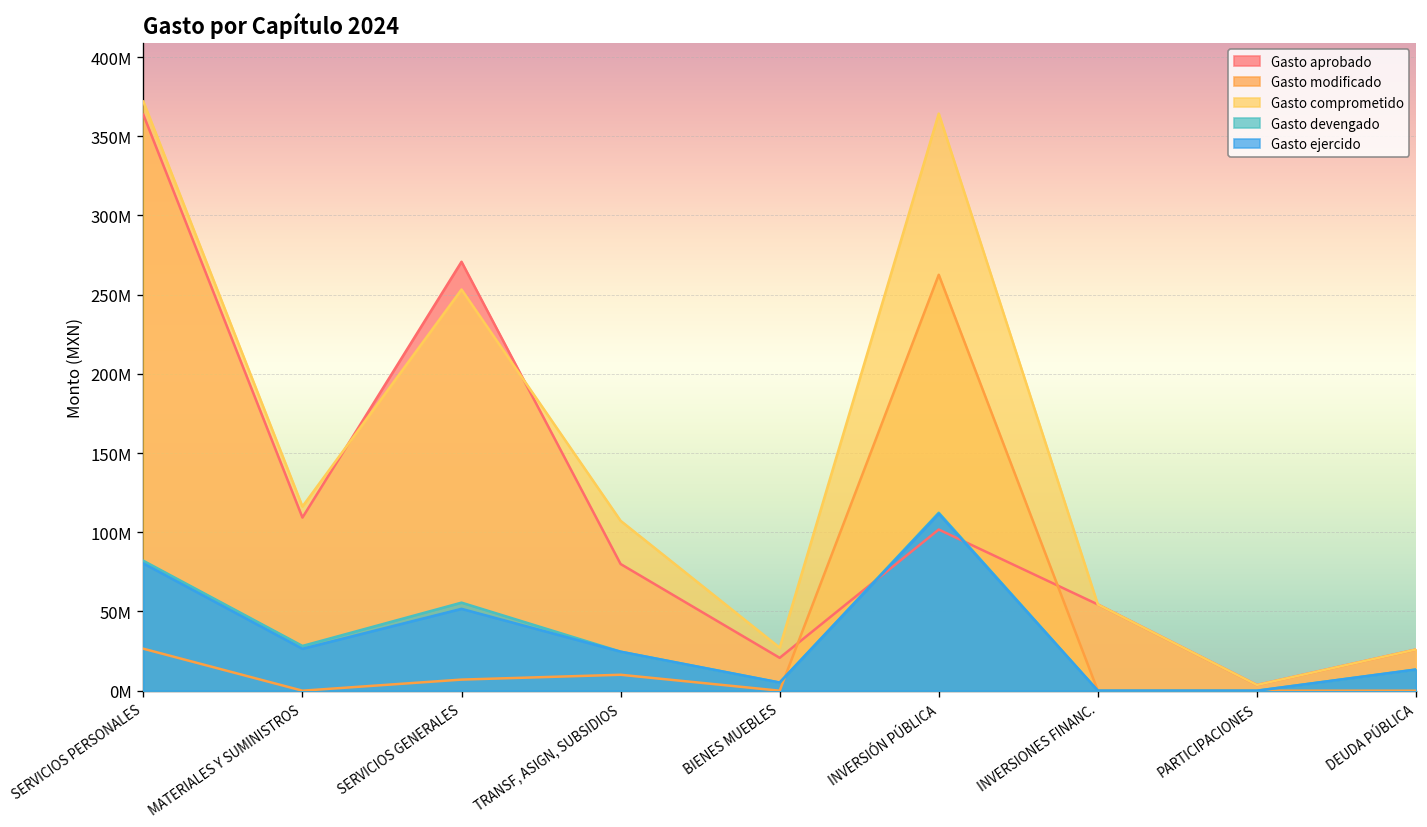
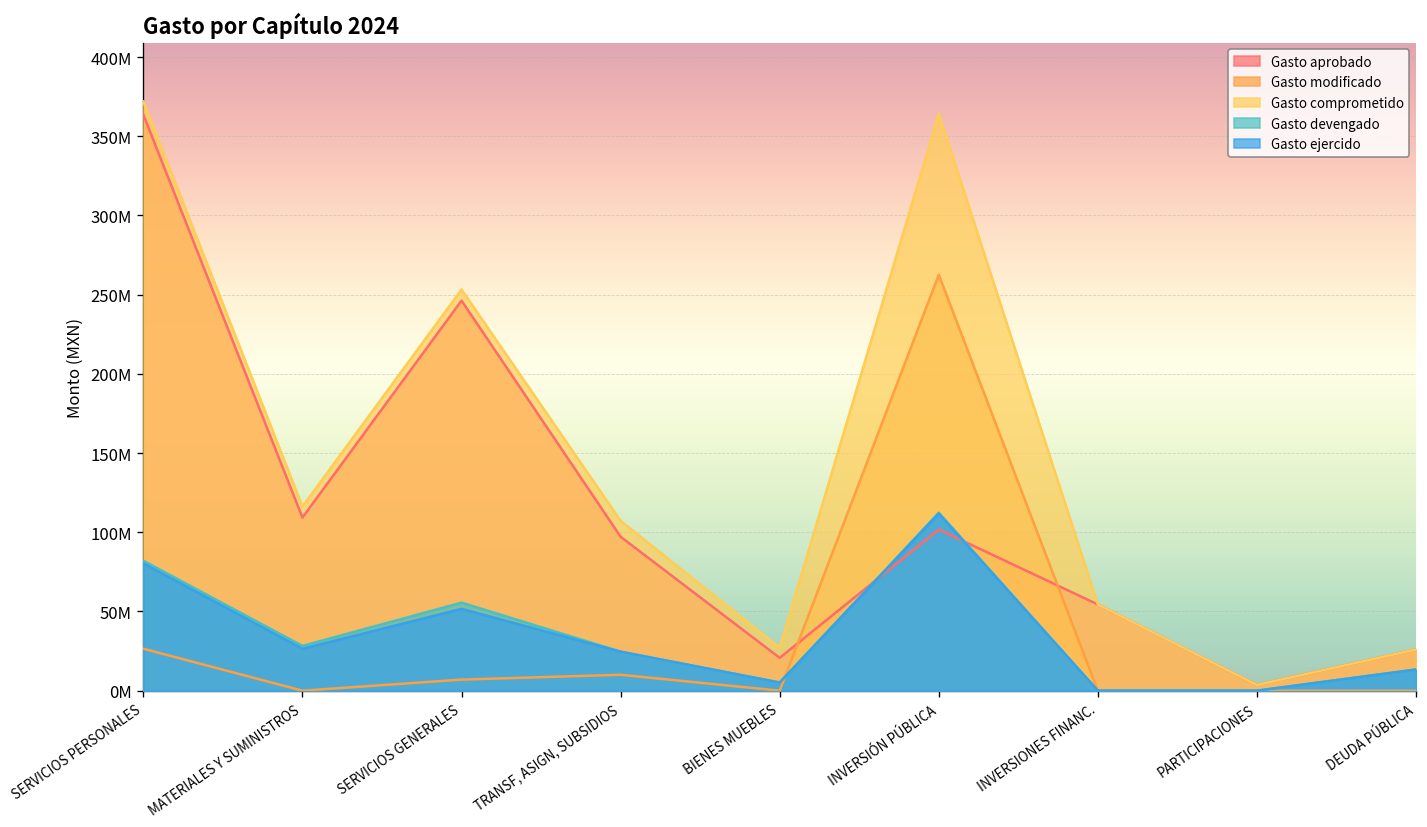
  {
    "Gasto aprobado": {
      "SERVICIOS PERSONALES": 364000000,
      "MATERIALES Y SUMINISTROS": 109000000,
-     "SERVICIOS GENERALES": 271000000,
-     "TRANSF, ASIGN, SUBSIDIOS": 80000000,
+     "SERVICIOS GENERALES": 246000000,
+     "TRANSF, ASIGN, SUBSIDIOS": 97000000,
      "BIENES MUEBLES": 21000000,
      "INVERSIÓN PÚBLICA": 102000000
    }
  }
